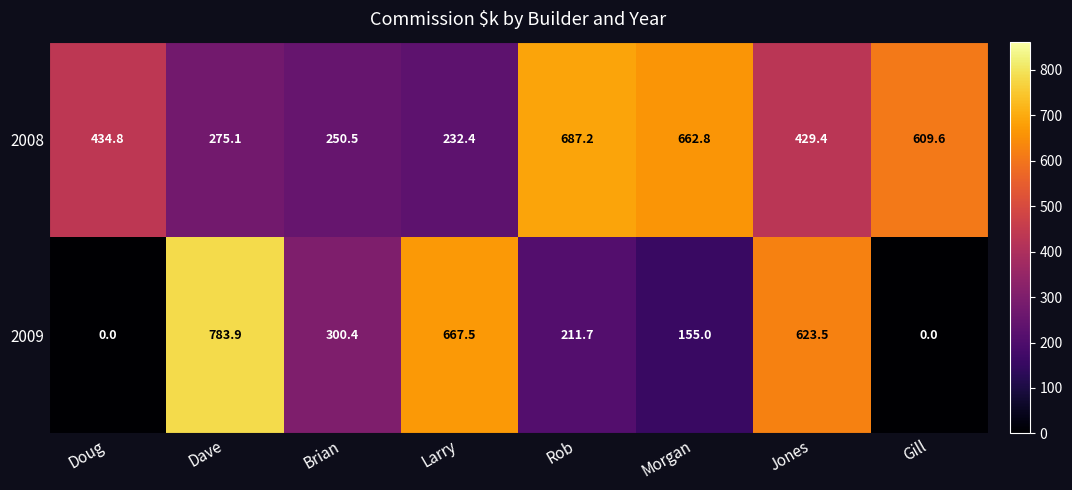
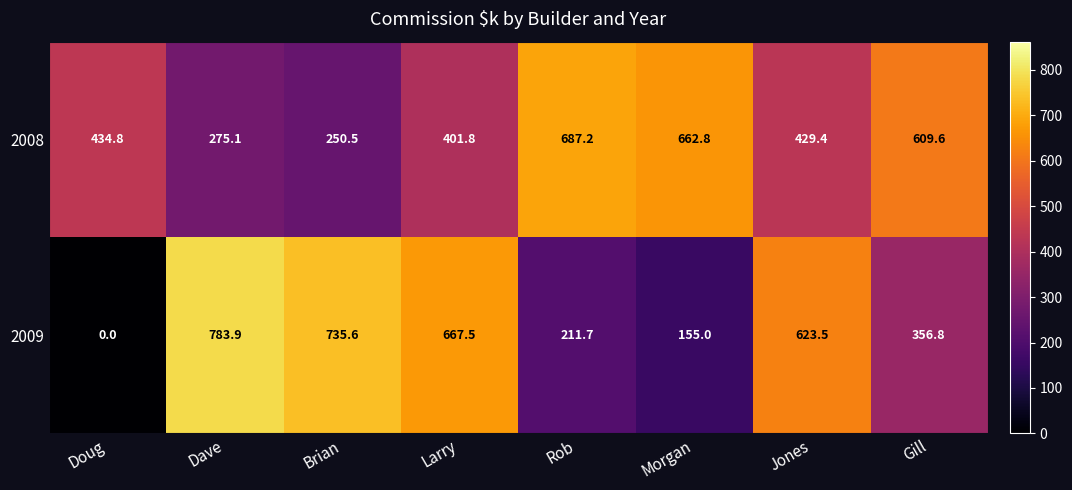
  {
    "2008": {
      "Doug": 434.8,
      "Dave": 275.1,
      "Brian": 250.5,
-     "Larry": 232.4,
+     "Larry": 401.8,
      "Rob": 687.2,
      "Morgan": 662.8,
      "Jones": 429.4,
      "Gill": 609.6
    },
    "2009": {
      "Doug": 0.0,
      "Dave": 783.9,
-     "Brian": 300.4,
+     "Brian": 735.6,
      "Larry": 667.5,
      "Rob": 211.7,
      "Morgan": 155.0,
      "Jones": 623.5,
-     "Gill": 0.0
+     "Gill": 356.8
    }
  }
